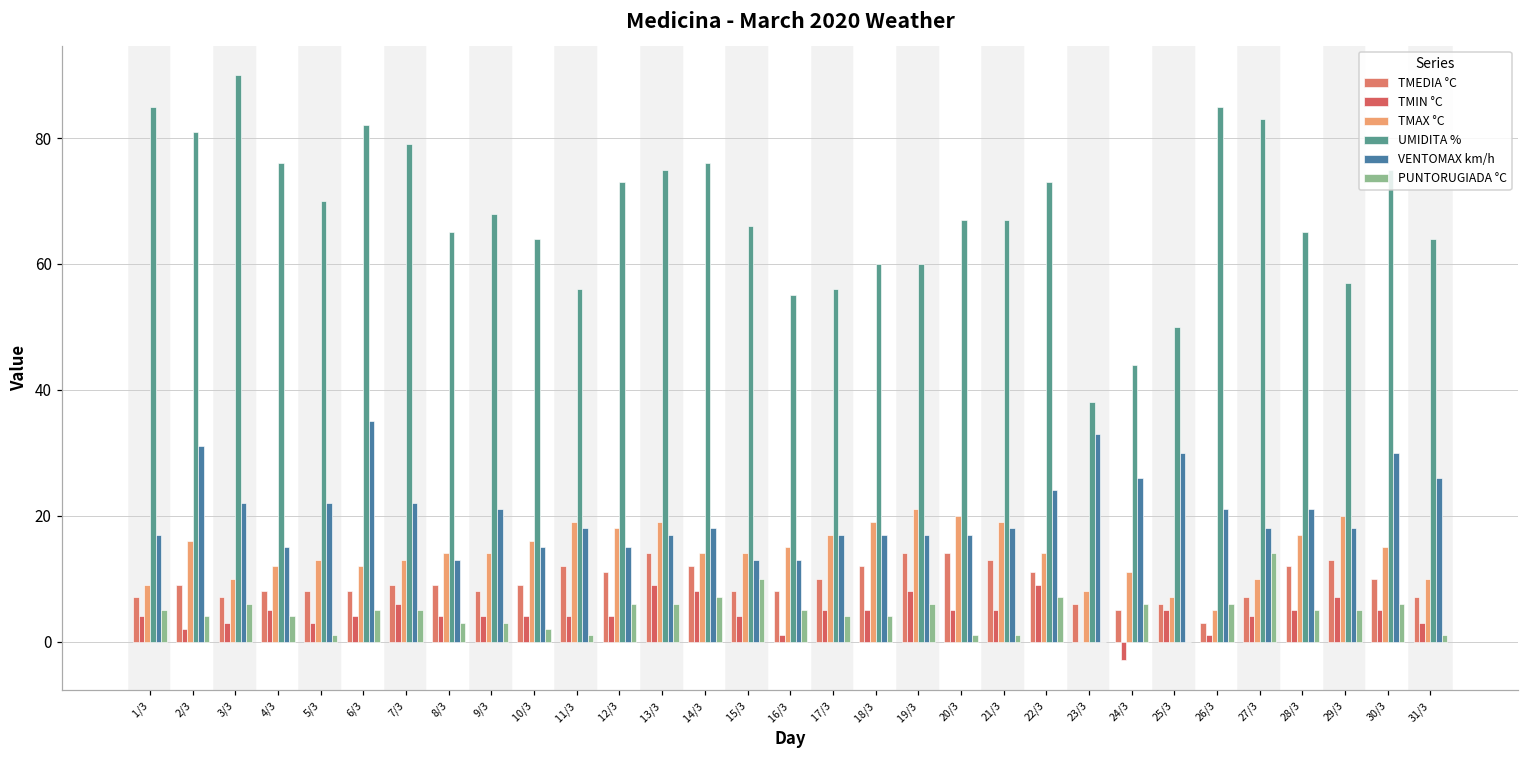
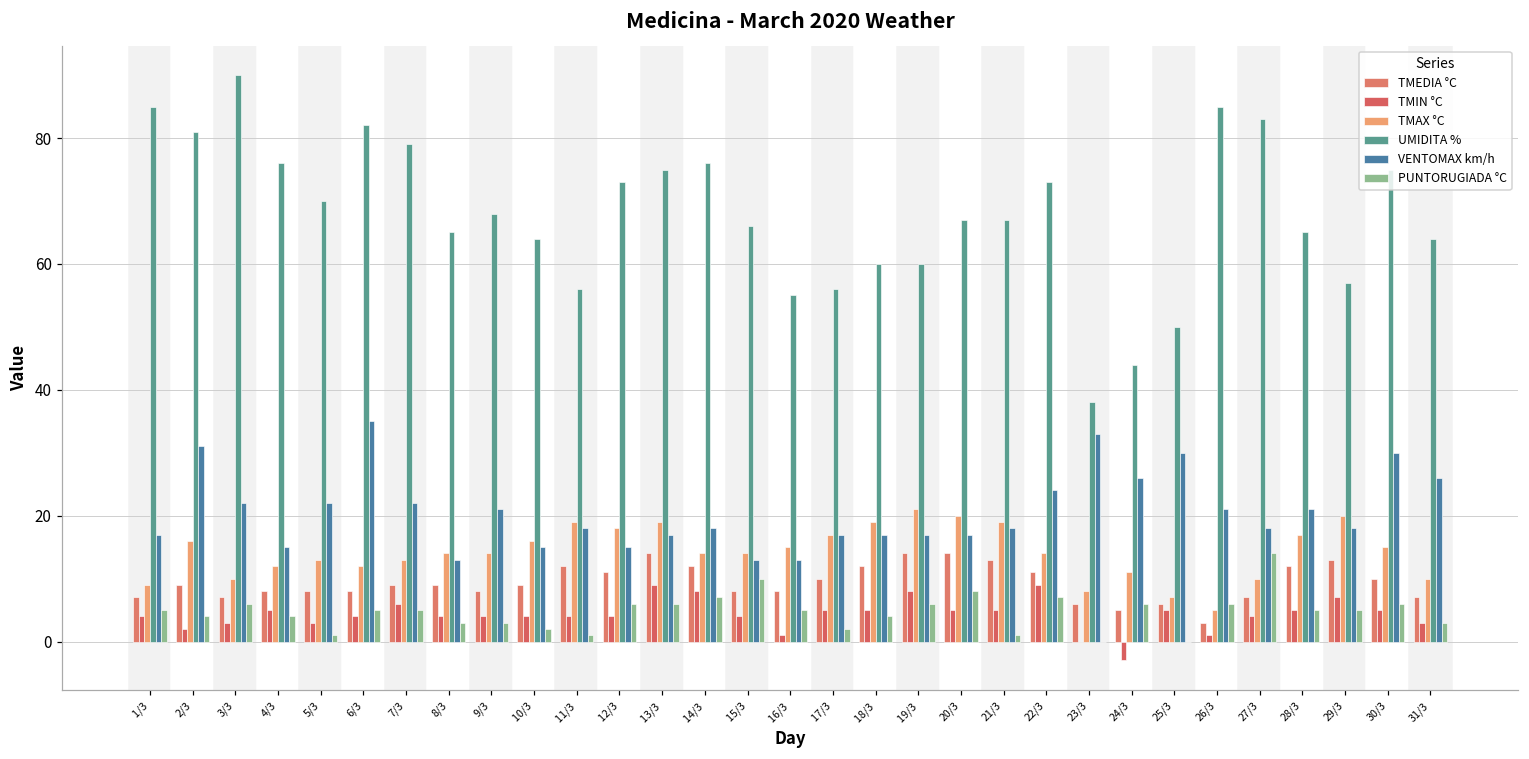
  {
    "PUNTORUGIADA °C": {
      "1/3": 5,
      "2/3": 4,
      "3/3": 6,
      "4/3": 4,
      "5/3": 1,
      "6/3": 5,
      "7/3": 5,
      "8/3": 3,
      "9/3": 3,
      "10/3": 2,
      "11/3": 1,
      "12/3": 6,
      "13/3": 6,
      "14/3": 7,
      "15/3": 10,
      "16/3": 5,
-     "17/3": 4,
+     "17/3": 2,
      "18/3": 4,
      "19/3": 6,
-     "20/3": 1,
+     "20/3": 8,
      "21/3": 1,
      "22/3": 7,
      "23/3": 0,
      "24/3": 6,
      "25/3": 0,
      "26/3": 6,
      "27/3": 14,
      "28/3": 5,
      "29/3": 5,
      "30/3": 6,
-     "31/3": 1
+     "31/3": 3
    }
  }
